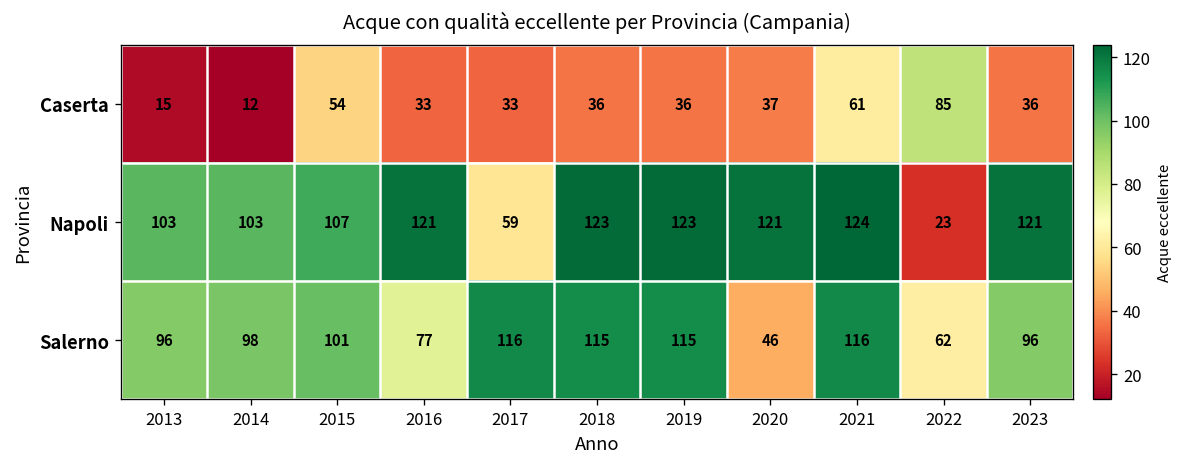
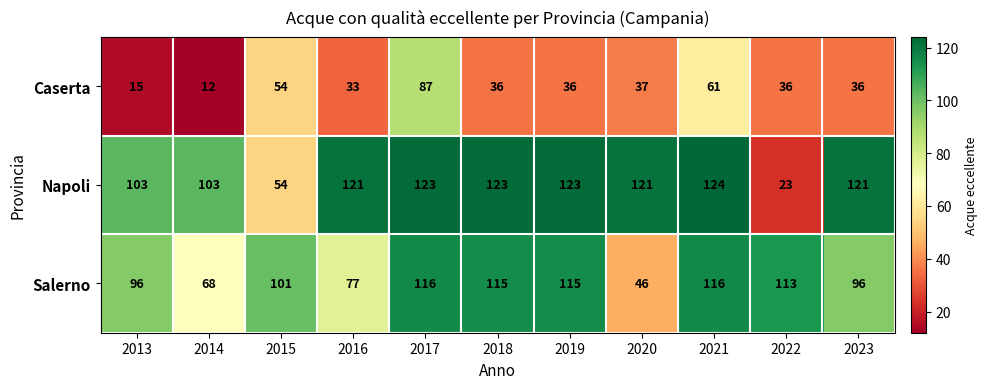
  {
    "Caserta": {
      "2013": 15,
      "2014": 12,
      "2015": 54,
      "2016": 33,
-     "2017": 33,
+     "2017": 87,
      "2018": 36,
      "2019": 36,
      "2020": 37,
      "2021": 61,
-     "2022": 85,
+     "2022": 36,
      "2023": 36
    },
    "Napoli": {
      "2013": 103,
      "2014": 103,
-     "2015": 107,
+     "2015": 54,
      "2016": 121,
-     "2017": 59,
+     "2017": 123,
      "2018": 123,
      "2019": 123,
      "2020": 121,
      "2021": 124,
      "2022": 23,
      "2023": 121
    },
    "Salerno": {
      "2013": 96,
-     "2014": 98,
+     "2014": 68,
      "2015": 101,
      "2016": 77,
      "2017": 116,
      "2018": 115,
      "2019": 115,
      "2020": 46,
      "2021": 116,
-     "2022": 62,
+     "2022": 113,
      "2023": 96
    }
  }
